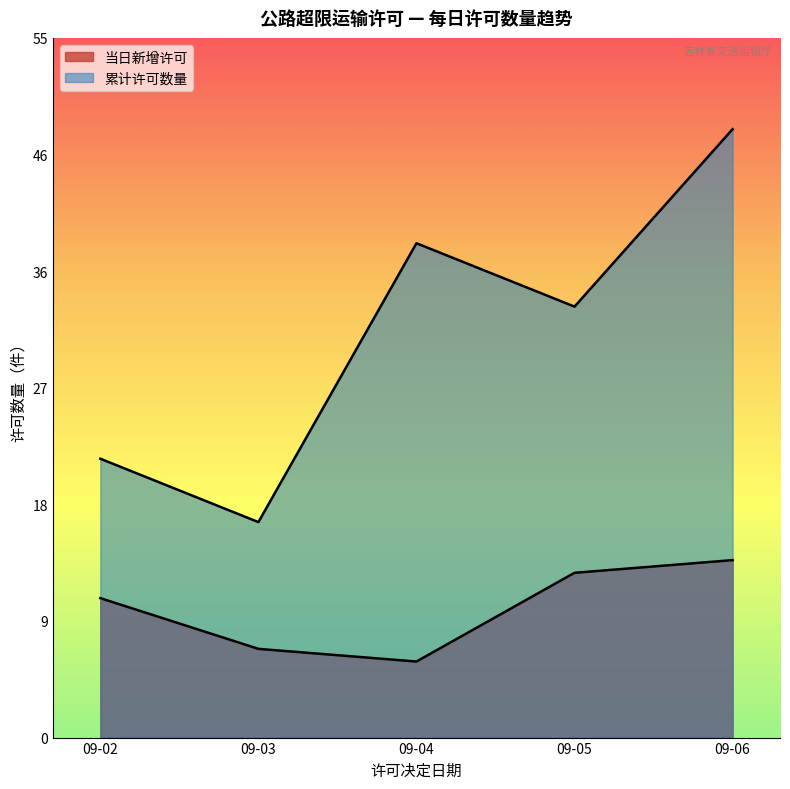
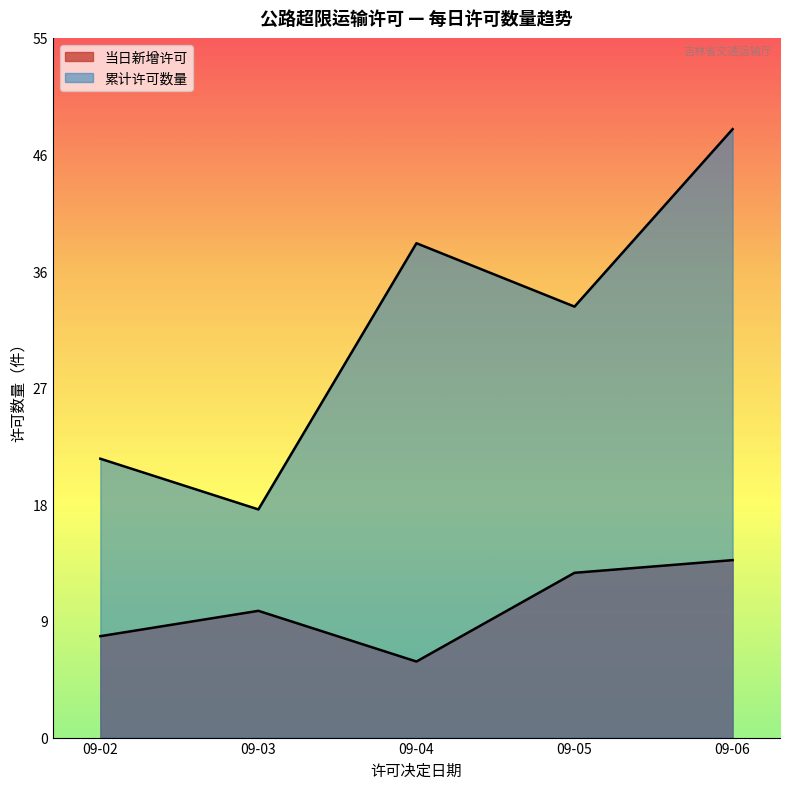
  {
    "当日新增许可": {
-     "09-02": 11,
-     "09-03": 7,
+     "09-02": 8,
+     "09-03": 10,
      "09-04": 6,
      "09-05": 13,
      "09-06": 14
    },
    "累计许可数量": {
      "09-02": 22,
-     "09-03": 17,
+     "09-03": 18,
      "09-04": 39,
      "09-05": 34,
      "09-06": 48
    }
  }
